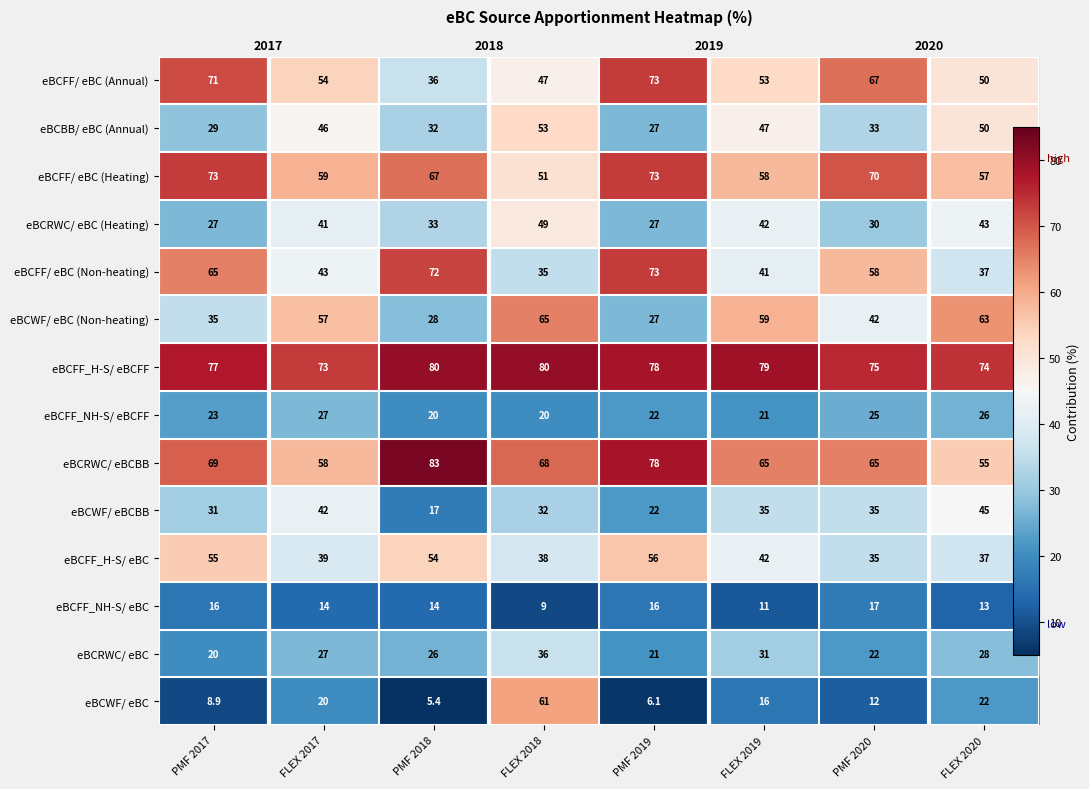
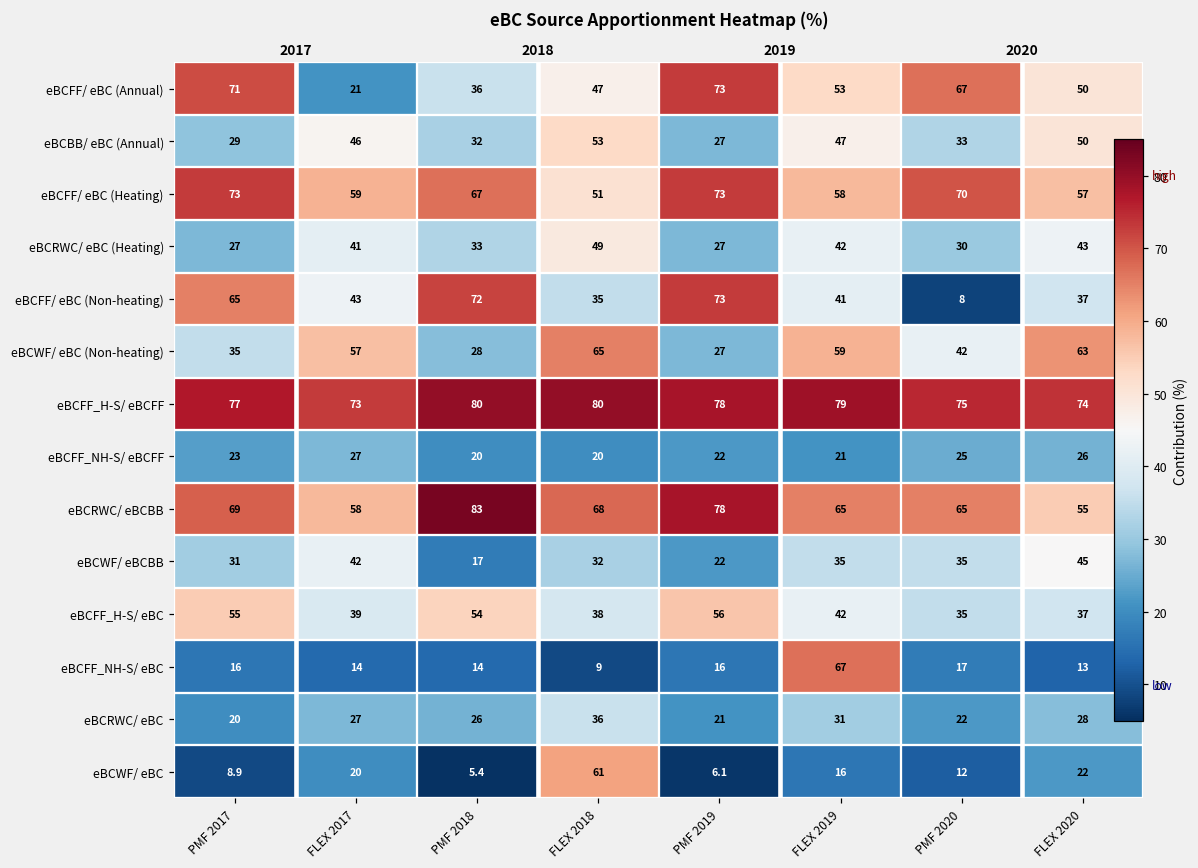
  {
    "eBCFF/ eBC (Annual)": {
      "PMF 2017": 71,
-     "FLEX 2017": 54,
+     "FLEX 2017": 21,
      "PMF 2018": 36,
      "FLEX 2018": 47,
      "PMF 2019": 73,
      "FLEX 2019": 53,
      "PMF 2020": 67,
      "FLEX 2020": 50
    },
    "eBCBB/ eBC (Annual)": {
      "PMF 2017": 29,
      "FLEX 2017": 46,
      "PMF 2018": 32,
      "FLEX 2018": 53,
      "PMF 2019": 27,
      "FLEX 2019": 47,
      "PMF 2020": 33,
      "FLEX 2020": 50
    },
    "eBCFF/ eBC (Heating)": {
      "PMF 2017": 73,
      "FLEX 2017": 59,
      "PMF 2018": 67,
      "FLEX 2018": 51,
      "PMF 2019": 73,
      "FLEX 2019": 58,
      "PMF 2020": 70,
      "FLEX 2020": 57
    },
    "eBCRWC/ eBC (Heating)": {
      "PMF 2017": 27,
      "FLEX 2017": 41,
      "PMF 2018": 33,
      "FLEX 2018": 49,
      "PMF 2019": 27,
      "FLEX 2019": 42,
      "PMF 2020": 30,
      "FLEX 2020": 43
    },
    "eBCFF/ eBC (Non-heating)": {
      "PMF 2017": 65,
      "FLEX 2017": 43,
      "PMF 2018": 72,
      "FLEX 2018": 35,
      "PMF 2019": 73,
      "FLEX 2019": 41,
-     "PMF 2020": 58,
+     "PMF 2020": 8,
      "FLEX 2020": 37
    },
    "eBCWF/ eBC (Non-heating)": {
      "PMF 2017": 35,
      "FLEX 2017": 57,
      "PMF 2018": 28,
      "FLEX 2018": 65,
      "PMF 2019": 27,
      "FLEX 2019": 59,
      "PMF 2020": 42,
      "FLEX 2020": 63
    },
    "eBCFF_H-S/ eBCFF": {
      "PMF 2017": 77,
      "FLEX 2017": 73,
      "PMF 2018": 80,
      "FLEX 2018": 80,
      "PMF 2019": 78,
      "FLEX 2019": 79,
      "PMF 2020": 75,
      "FLEX 2020": 74
    },
    "eBCFF_NH-S/ eBCFF": {
      "PMF 2017": 23,
      "FLEX 2017": 27,
      "PMF 2018": 20,
      "FLEX 2018": 20,
      "PMF 2019": 22,
      "FLEX 2019": 21,
      "PMF 2020": 25,
      "FLEX 2020": 26
    },
    "eBCRWC/ eBCBB": {
      "PMF 2017": 69,
      "FLEX 2017": 58,
      "PMF 2018": 83,
      "FLEX 2018": 68,
      "PMF 2019": 78,
      "FLEX 2019": 65,
      "PMF 2020": 65,
      "FLEX 2020": 55
    },
    "eBCWF/ eBCBB": {
      "PMF 2017": 31,
      "FLEX 2017": 42,
      "PMF 2018": 17,
      "FLEX 2018": 32,
      "PMF 2019": 22,
      "FLEX 2019": 35,
      "PMF 2020": 35,
      "FLEX 2020": 45
    },
    "eBCFF_H-S/ eBC": {
      "PMF 2017": 55,
      "FLEX 2017": 39,
      "PMF 2018": 54,
      "FLEX 2018": 38,
      "PMF 2019": 56,
      "FLEX 2019": 42,
      "PMF 2020": 35,
      "FLEX 2020": 37
    },
    "eBCFF_NH-S/ eBC": {
      "PMF 2017": 16,
      "FLEX 2017": 14,
      "PMF 2018": 14,
      "FLEX 2018": 9,
      "PMF 2019": 16,
-     "FLEX 2019": 11,
+     "FLEX 2019": 67,
      "PMF 2020": 17,
      "FLEX 2020": 13
    },
    "eBCRWC/ eBC": {
      "PMF 2017": 20,
      "FLEX 2017": 27,
      "PMF 2018": 26,
      "FLEX 2018": 36,
      "PMF 2019": 21,
      "FLEX 2019": 31,
      "PMF 2020": 22,
      "FLEX 2020": 28
    },
    "eBCWF/ eBC": {
      "PMF 2017": 8.9,
      "FLEX 2017": 20,
      "PMF 2018": 5.4,
      "FLEX 2018": 61,
      "PMF 2019": 6.1,
      "FLEX 2019": 16,
      "PMF 2020": 12,
      "FLEX 2020": 22
    }
  }
